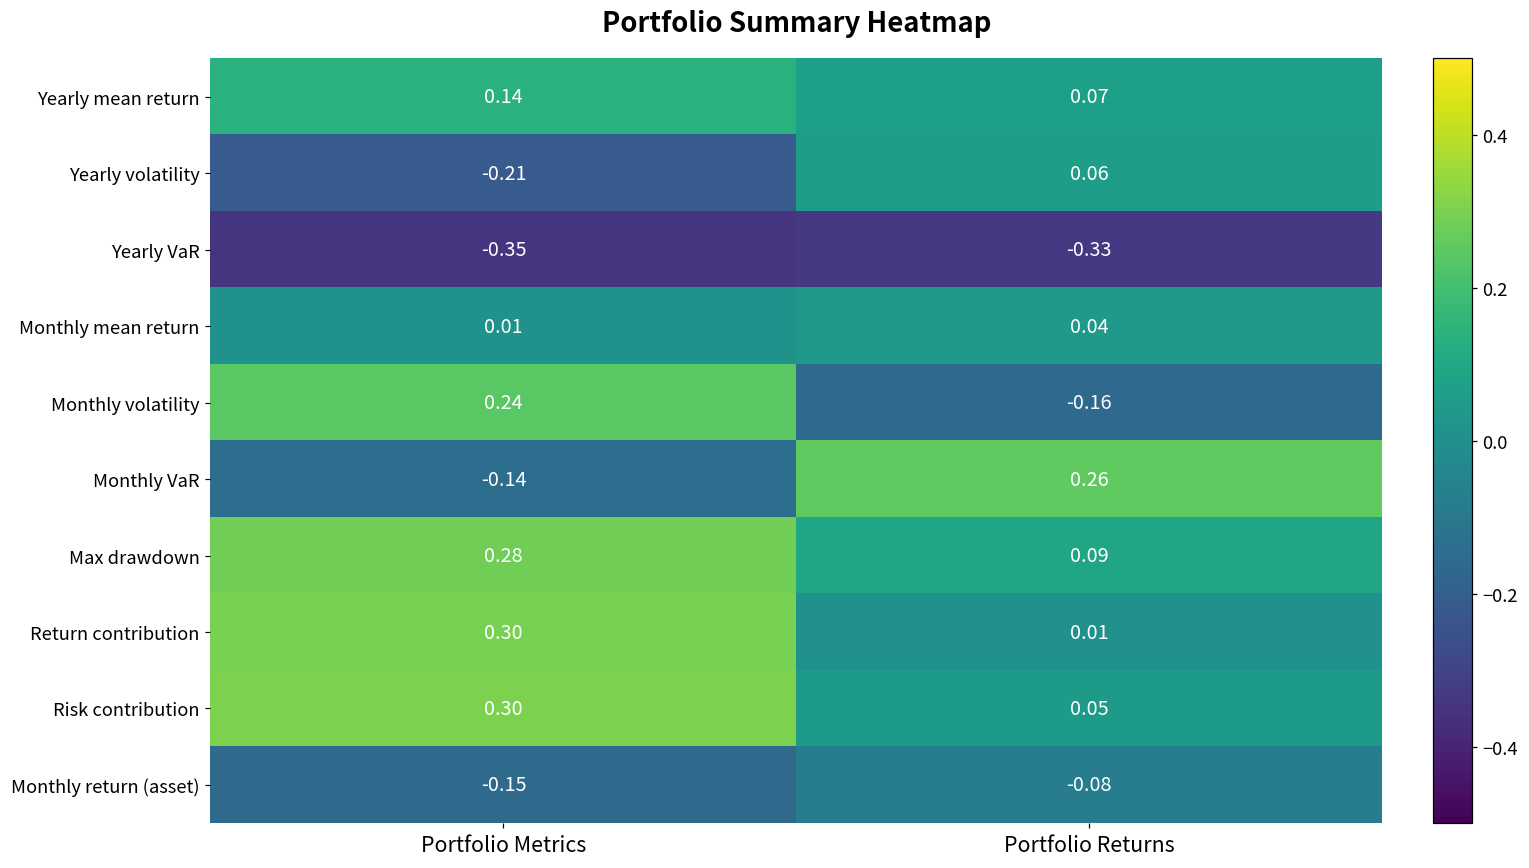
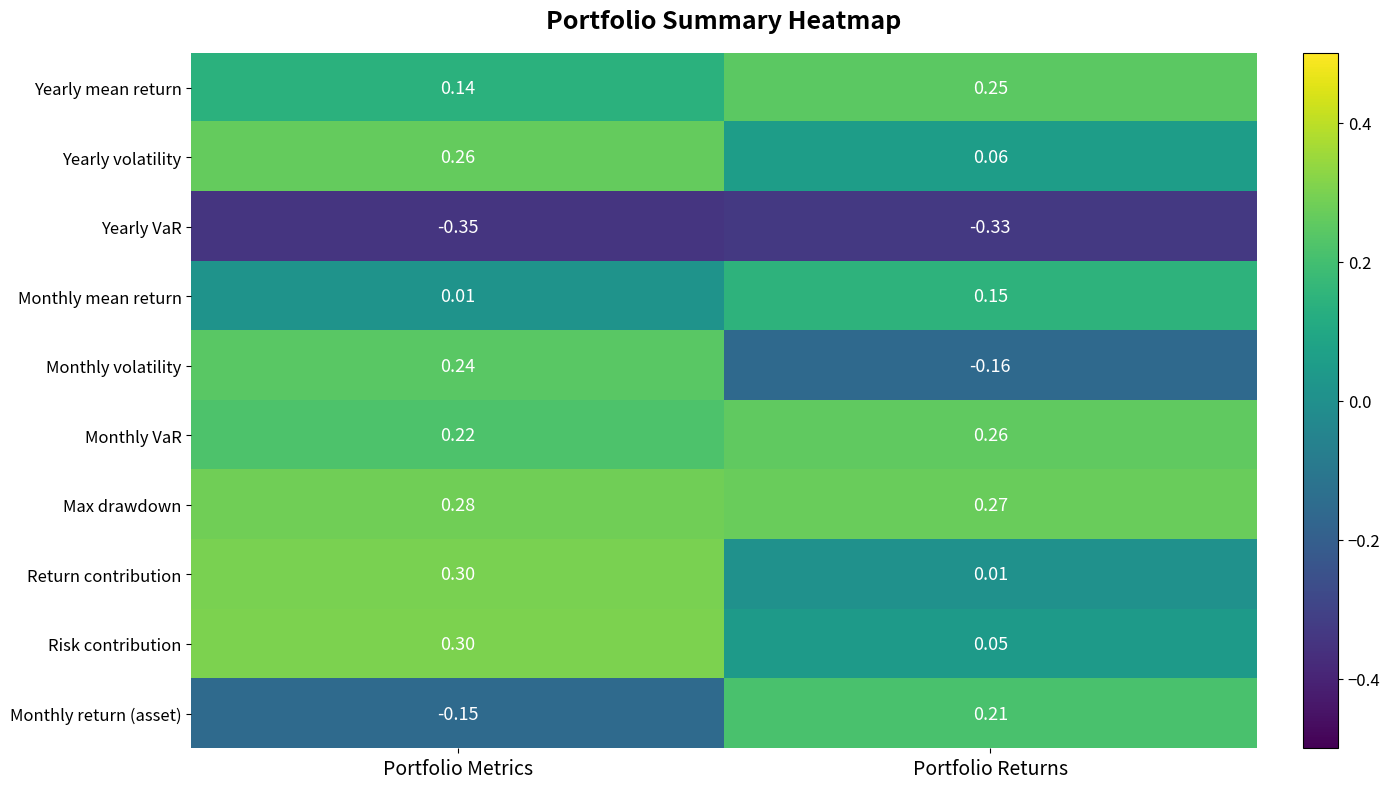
  {
    "Yearly mean return": {
      "Portfolio Metrics": 0.14,
-     "Portfolio Returns": 0.07
+     "Portfolio Returns": 0.25
    },
    "Yearly volatility": {
-     "Portfolio Metrics": -0.21,
+     "Portfolio Metrics": 0.26,
      "Portfolio Returns": 0.06
    },
    "Yearly VaR": {
      "Portfolio Metrics": -0.35,
      "Portfolio Returns": -0.33
    },
    "Monthly mean return": {
      "Portfolio Metrics": 0.01,
-     "Portfolio Returns": 0.04
+     "Portfolio Returns": 0.15
    },
    "Monthly volatility": {
      "Portfolio Metrics": 0.24,
      "Portfolio Returns": -0.16
    },
    "Monthly VaR": {
-     "Portfolio Metrics": -0.14,
+     "Portfolio Metrics": 0.22,
      "Portfolio Returns": 0.26
    },
    "Max drawdown": {
      "Portfolio Metrics": 0.28,
-     "Portfolio Returns": 0.09
+     "Portfolio Returns": 0.27
    },
    "Return contribution": {
      "Portfolio Metrics": 0.30,
      "Portfolio Returns": 0.01
    },
    "Risk contribution": {
      "Portfolio Metrics": 0.30,
      "Portfolio Returns": 0.05
    },
    "Monthly return (asset)": {
      "Portfolio Metrics": -0.15,
-     "Portfolio Returns": -0.08
+     "Portfolio Returns": 0.21
    }
  }
